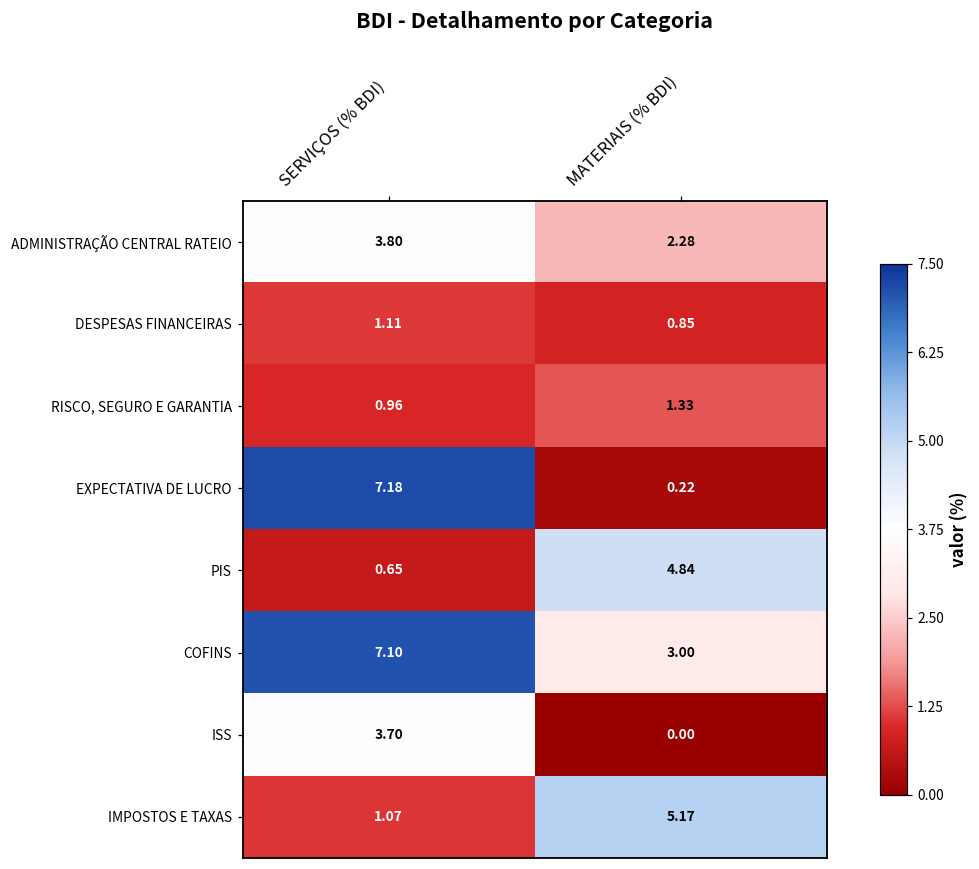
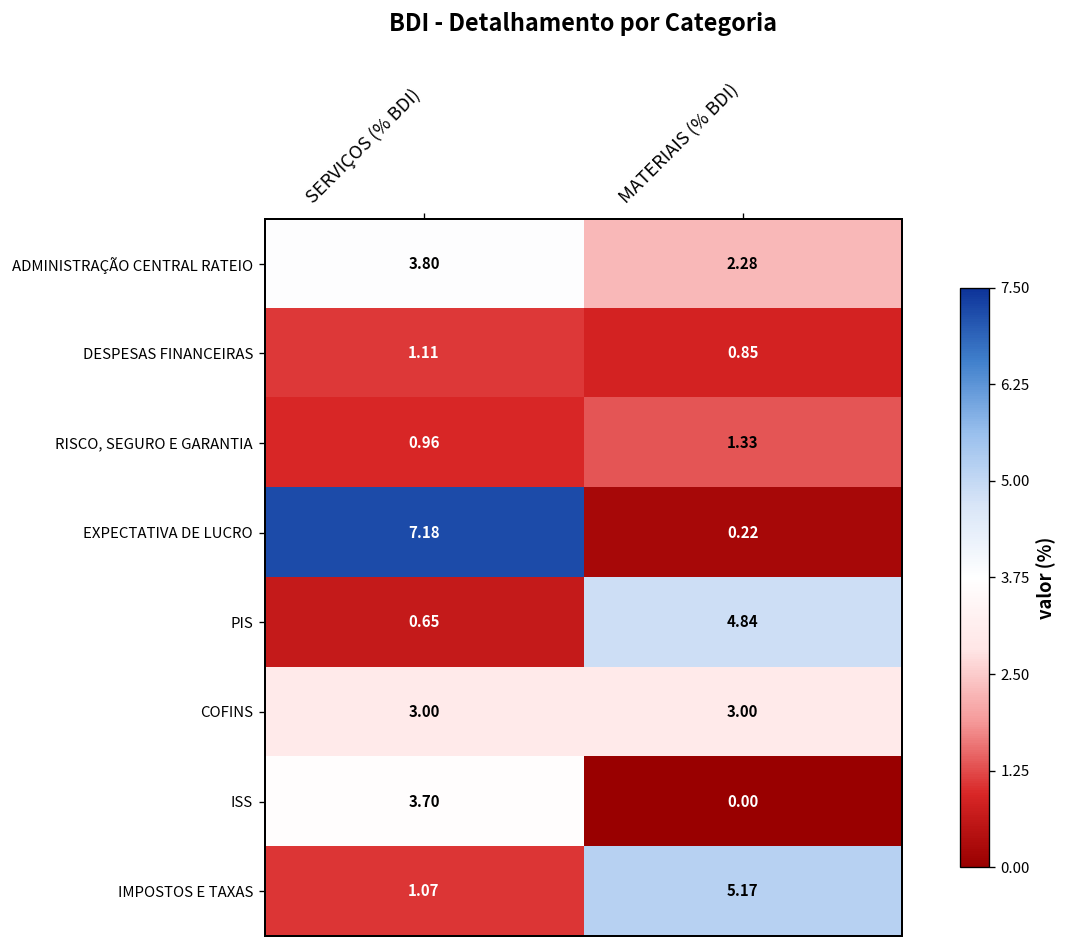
  {
    "ADMINISTRAÇÃO CENTRAL RATEIO": {
      "SERVIÇOS (% BDI)": 3.80,
      "MATERIAIS (% BDI)": 2.28
    },
    "DESPESAS FINANCEIRAS": {
      "SERVIÇOS (% BDI)": 1.11,
      "MATERIAIS (% BDI)": 0.85
    },
    "RISCO, SEGURO E GARANTIA": {
      "SERVIÇOS (% BDI)": 0.96,
      "MATERIAIS (% BDI)": 1.33
    },
    "EXPECTATIVA DE LUCRO": {
      "SERVIÇOS (% BDI)": 7.18,
      "MATERIAIS (% BDI)": 0.22
    },
    "PIS": {
      "SERVIÇOS (% BDI)": 0.65,
      "MATERIAIS (% BDI)": 4.84
    },
    "COFINS": {
-     "SERVIÇOS (% BDI)": 7.10,
+     "SERVIÇOS (% BDI)": 3.00,
      "MATERIAIS (% BDI)": 3.00
    },
    "ISS": {
      "SERVIÇOS (% BDI)": 3.70,
      "MATERIAIS (% BDI)": 0.00
    },
    "IMPOSTOS E TAXAS": {
      "SERVIÇOS (% BDI)": 1.07,
      "MATERIAIS (% BDI)": 5.17
    }
  }
